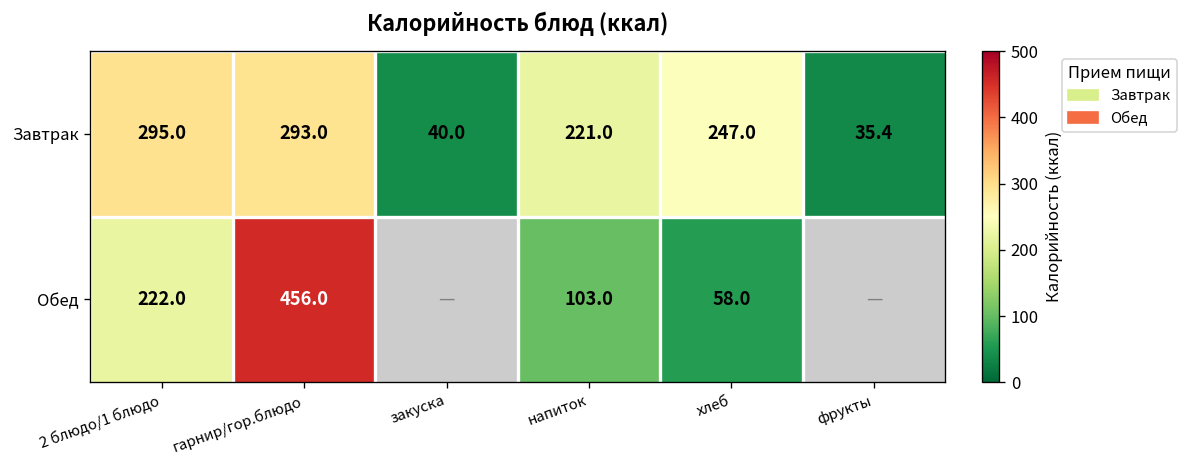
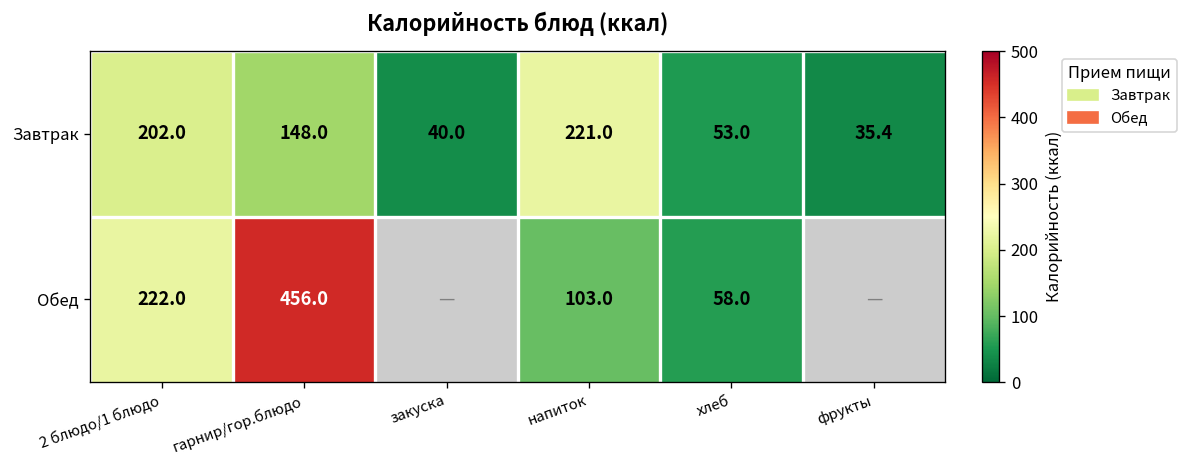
  {
    "Завтрак": {
-     "2 блюдо/1 блюдо": 295.0,
-     "гарнир/гор.блюдо": 293.0,
+     "2 блюдо/1 блюдо": 202.0,
+     "гарнир/гор.блюдо": 148.0,
      "закуска": 40.0,
      "напиток": 221.0,
-     "хлеб": 247.0,
+     "хлеб": 53.0,
      "фрукты": 35.4
    },
    "Обед": {
      "2 блюдо/1 блюдо": 222.0,
      "гарнир/гор.блюдо": 456.0,
      "напиток": 103.0,
      "хлеб": 58.0
    }
  }
